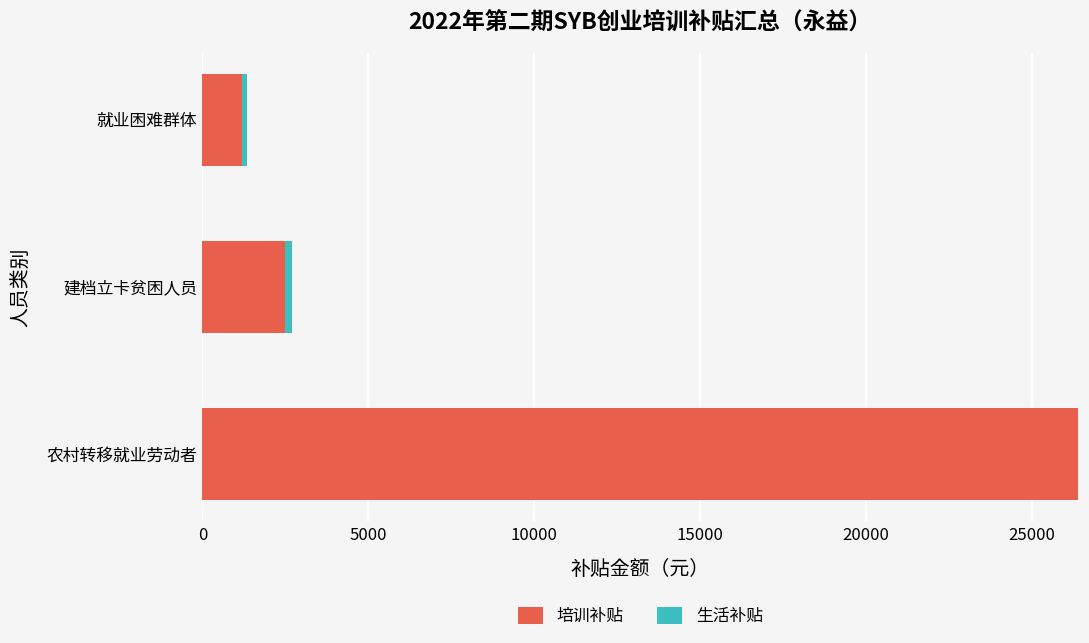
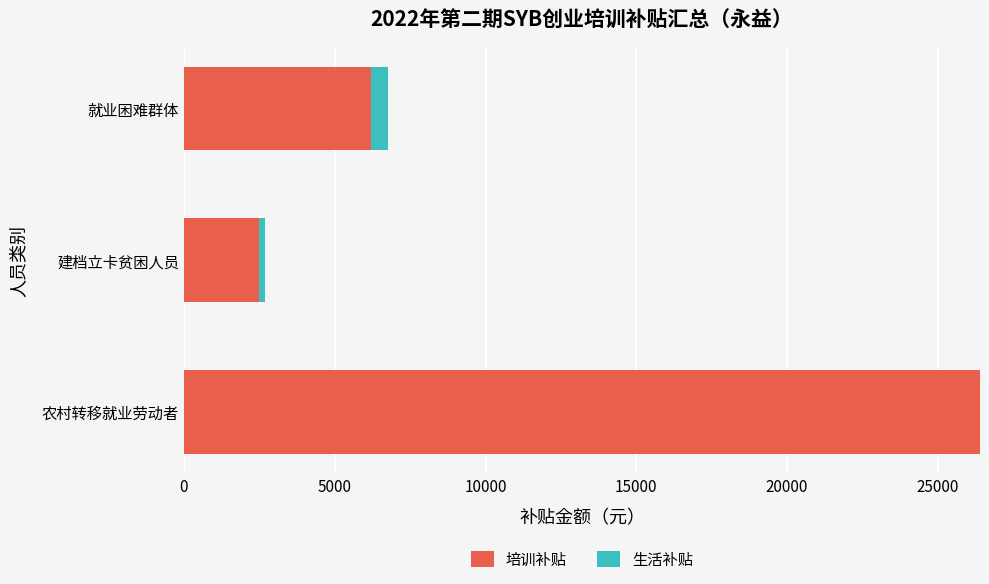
  {
    "培训补贴": {
-     "就业困难群体": 1200,
+     "就业困难群体": 6200,
      "建档立卡贫困人员": 2500,
      "农村转移就业劳动者": 26400
    },
    "生活补贴": {
-     "就业困难群体": 100,
+     "就业困难群体": 600,
      "建档立卡贫困人员": 200,
      "农村转移就业劳动者": 0
    }
  }
